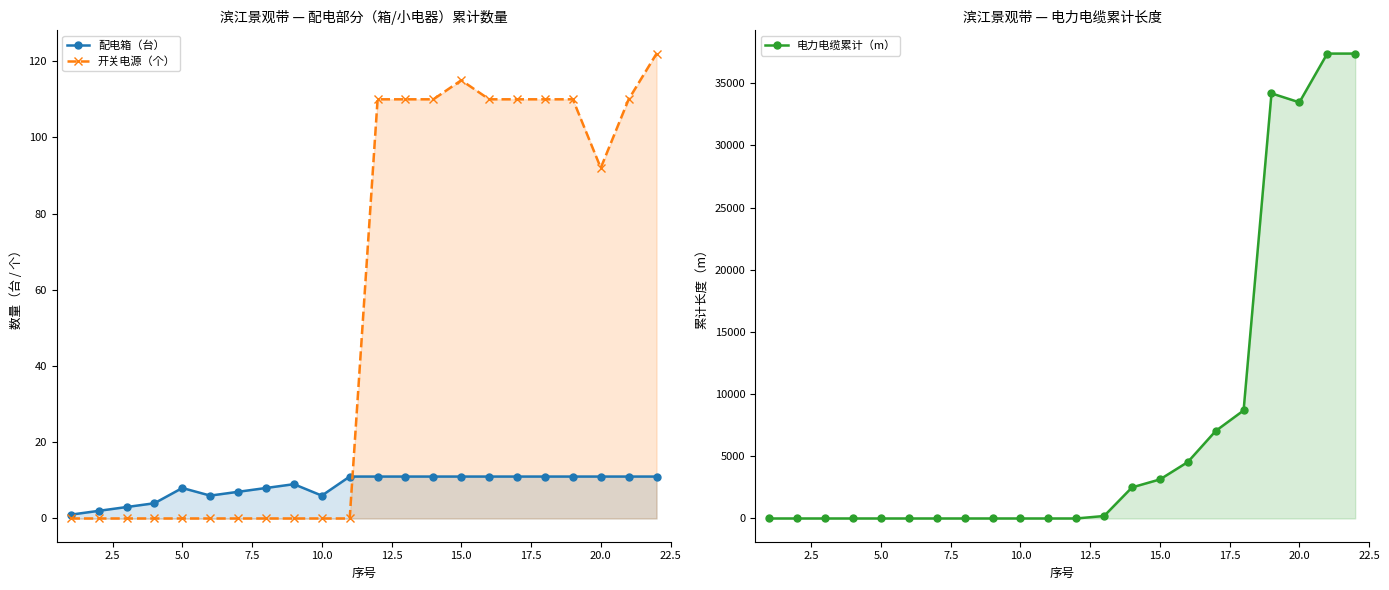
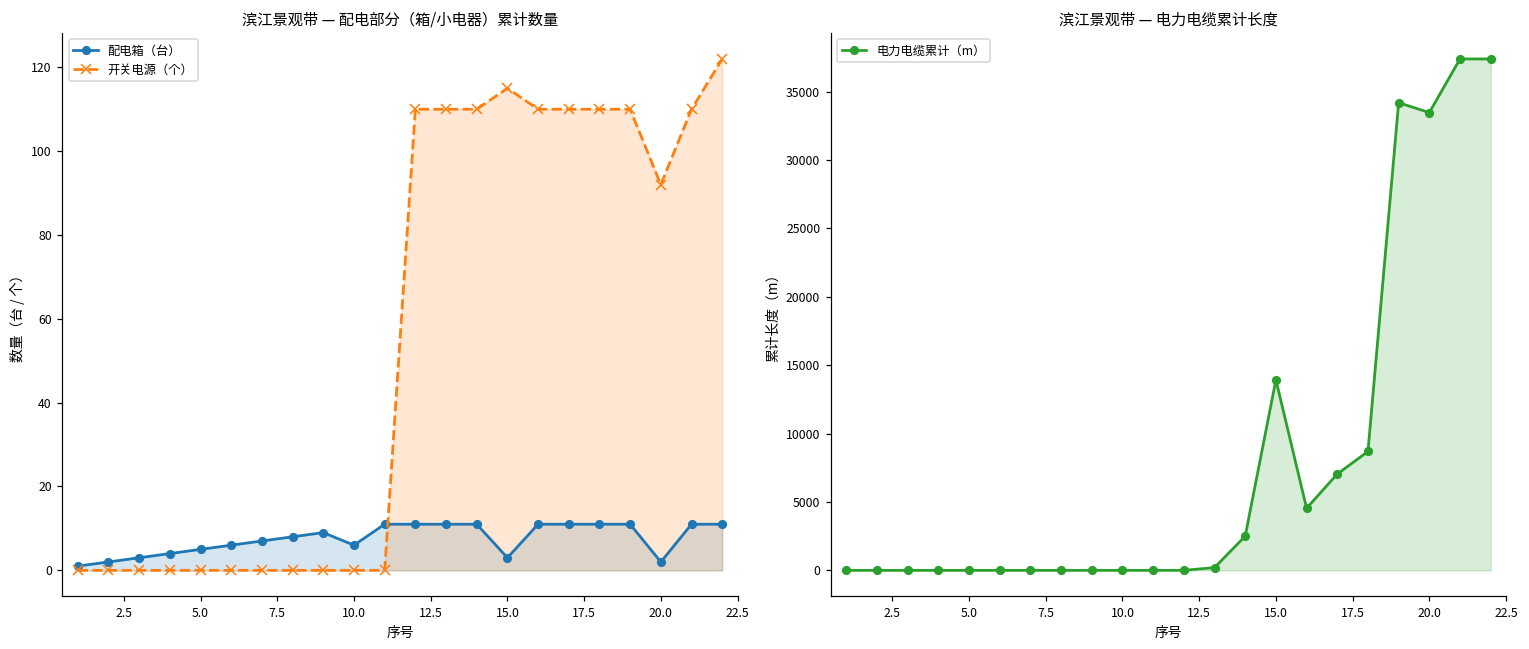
  {
    "滨江景观带 — 配电部分（箱/小电器）累计数量": {
      "配电箱（台）": {
-       "5.0": 8,
+       "5.0": 5,
        "10.0": 6,
-       "15.0": 11,
-       "20.0": 11
+       "15.0": 3,
+       "20.0": 2
      },
      "开关电源（个）": {
        "5.0": 0,
        "10.0": 0,
        "15.0": 115,
        "20.0": 92
      }
    },
    "滨江景观带 — 电力电缆累计长度": {
      "5.0": 0,
      "10.0": 0,
-     "15.0": 3100,
+     "15.0": 13900,
      "20.0": 33500
    }
  }
